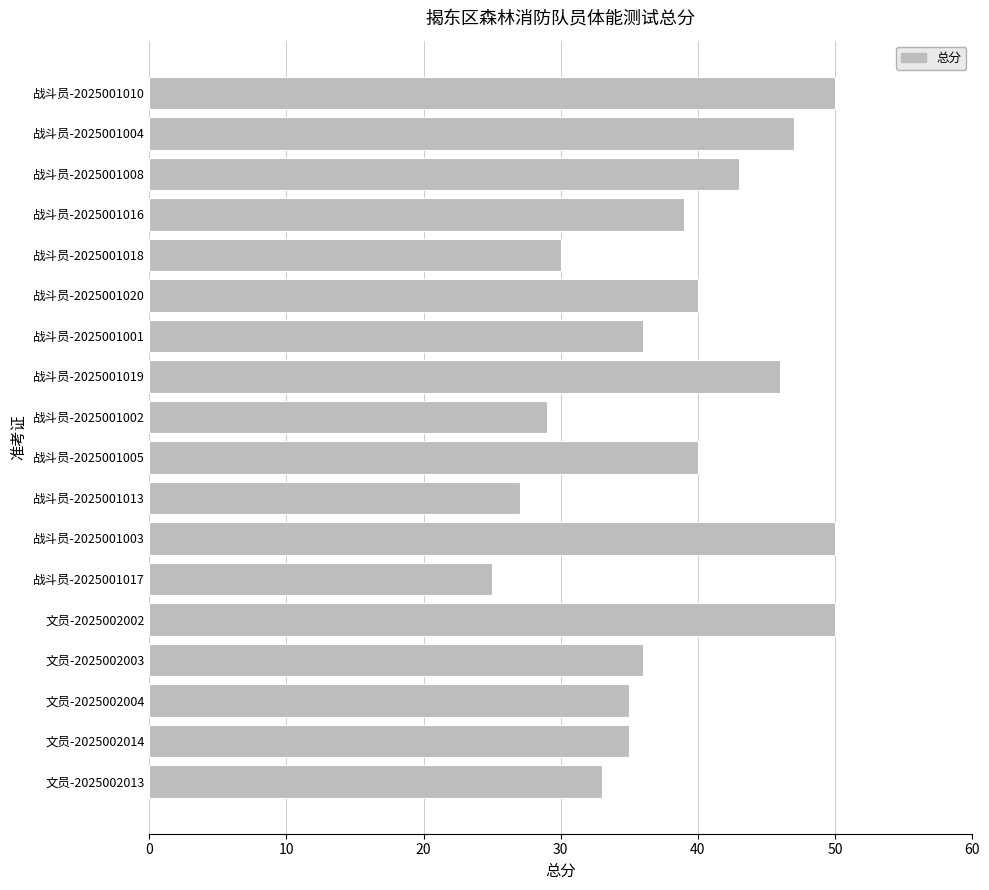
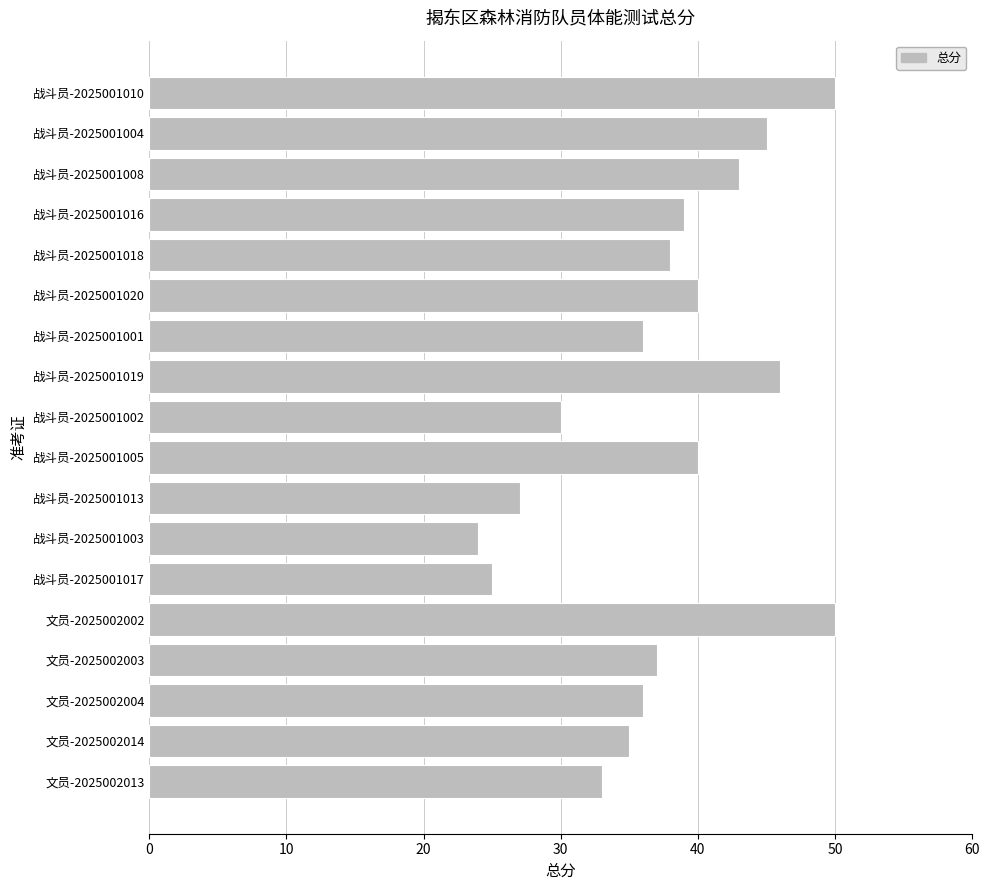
  {
    "战斗员-2025001010": 50,
-   "战斗员-2025001004": 47,
+   "战斗员-2025001004": 45,
    "战斗员-2025001008": 43,
    "战斗员-2025001016": 39,
-   "战斗员-2025001018": 30,
+   "战斗员-2025001018": 38,
    "战斗员-2025001020": 40,
    "战斗员-2025001001": 36,
    "战斗员-2025001019": 46,
-   "战斗员-2025001002": 29,
+   "战斗员-2025001002": 30,
    "战斗员-2025001005": 40,
    "战斗员-2025001013": 27,
-   "战斗员-2025001003": 50,
+   "战斗员-2025001003": 24,
    "战斗员-2025001017": 25,
    "文员-2025002002": 50,
-   "文员-2025002003": 36,
-   "文员-2025002004": 35,
+   "文员-2025002003": 37,
+   "文员-2025002004": 36,
    "文员-2025002014": 35,
    "文员-2025002013": 33
  }
